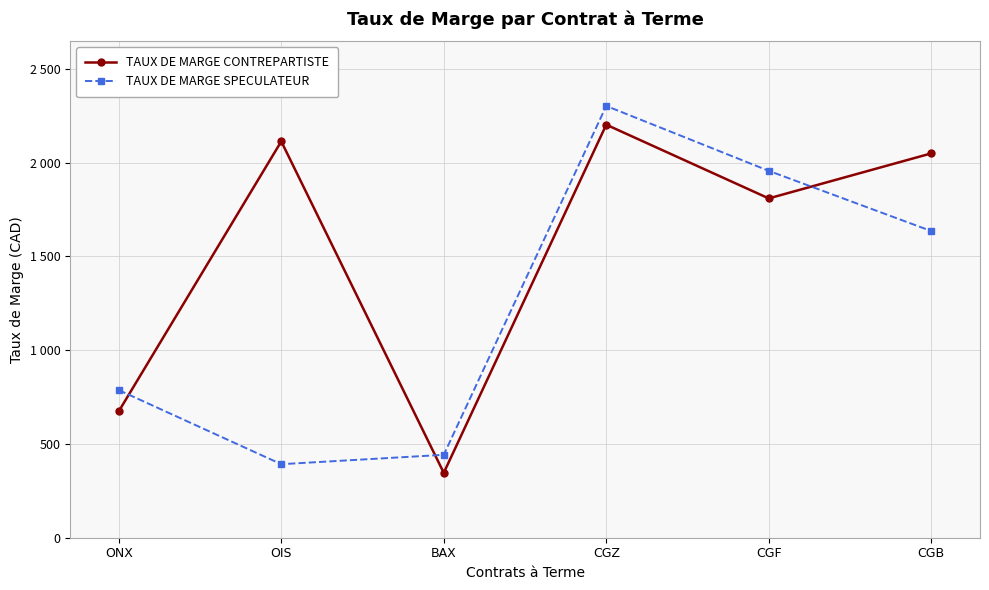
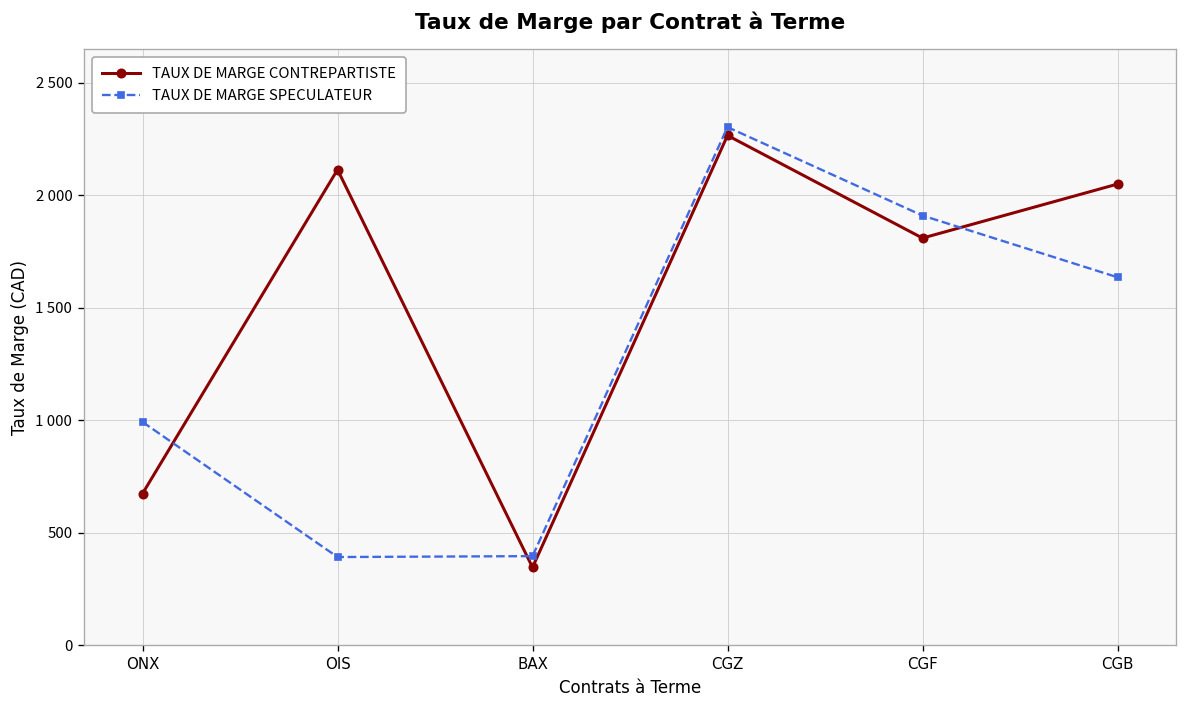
  {
    "TAUX DE MARGE CONTREPARTISTE": {
      "ONX": 670,
      "OIS": 2110,
      "BAX": 350,
-     "CGZ": 2200,
+     "CGZ": 2270,
      "CGF": 1810,
      "CGB": 2050
    },
    "TAUX DE MARGE SPECULATEUR": {
-     "ONX": 790,
+     "ONX": 990,
      "OIS": 390,
-     "BAX": 440,
+     "BAX": 400,
      "CGZ": 2300,
-     "CGF": 1960,
+     "CGF": 1910,
      "CGB": 1640
    }
  }
